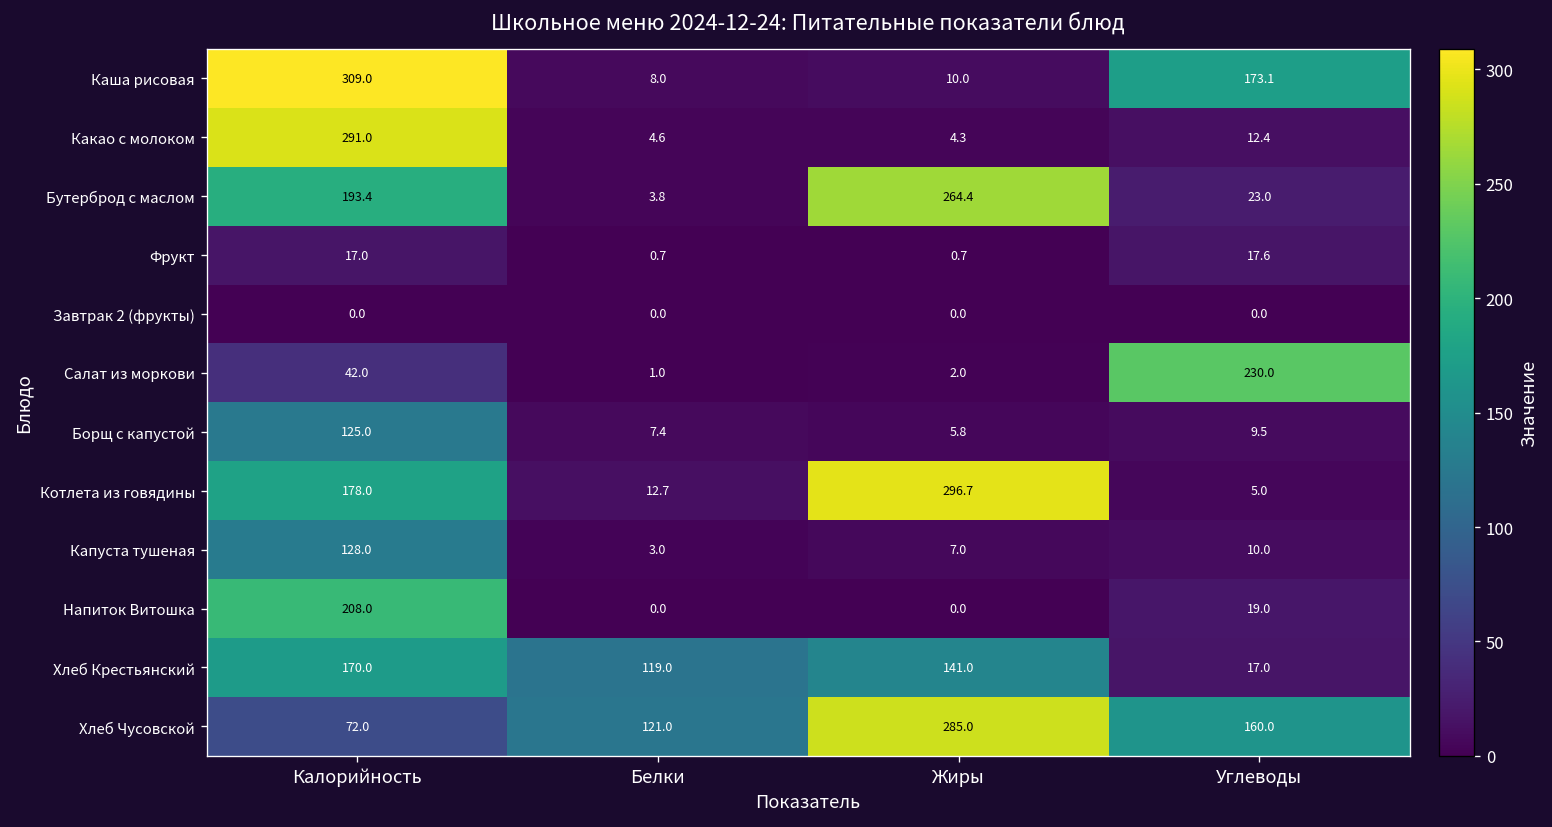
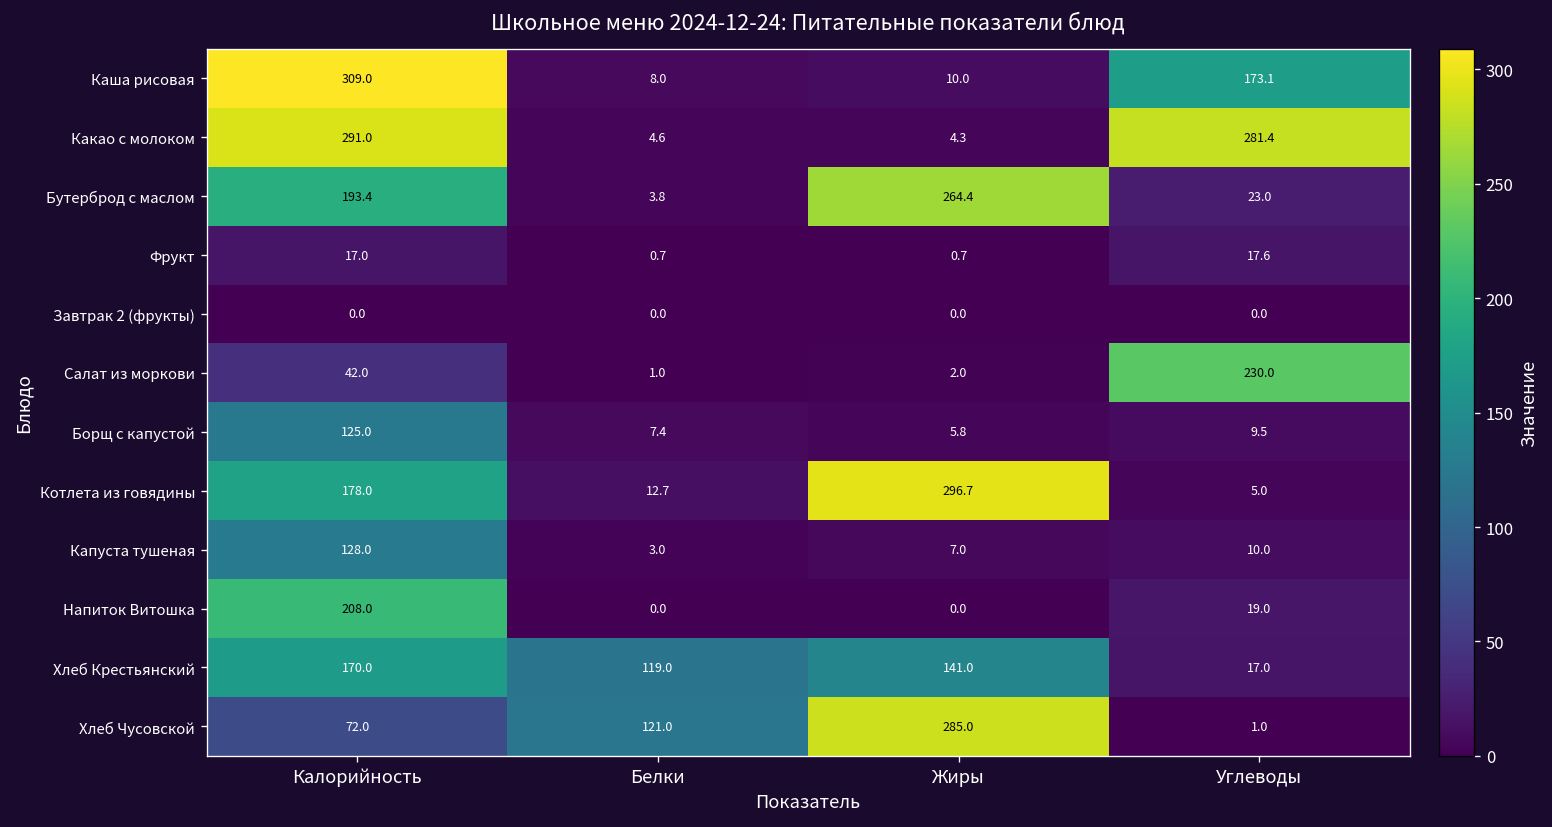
  {
    "Каша рисовая": {
      "Калорийность": 309.0,
      "Белки": 8.0,
      "Жиры": 10.0,
      "Углеводы": 173.1
    },
    "Какао с молоком": {
      "Калорийность": 291.0,
      "Белки": 4.6,
      "Жиры": 4.3,
-     "Углеводы": 12.4
+     "Углеводы": 281.4
    },
    "Бутерброд с маслом": {
      "Калорийность": 193.4,
      "Белки": 3.8,
      "Жиры": 264.4,
      "Углеводы": 23.0
    },
    "Фрукт": {
      "Калорийность": 17.0,
      "Белки": 0.7,
      "Жиры": 0.7,
      "Углеводы": 17.6
    },
    "Завтрак 2 (фрукты)": {
      "Калорийность": 0.0,
      "Белки": 0.0,
      "Жиры": 0.0,
      "Углеводы": 0.0
    },
    "Салат из моркови": {
      "Калорийность": 42.0,
      "Белки": 1.0,
      "Жиры": 2.0,
      "Углеводы": 230.0
    },
    "Борщ с капустой": {
      "Калорийность": 125.0,
      "Белки": 7.4,
      "Жиры": 5.8,
      "Углеводы": 9.5
    },
    "Котлета из говядины": {
      "Калорийность": 178.0,
      "Белки": 12.7,
      "Жиры": 296.7,
      "Углеводы": 5.0
    },
    "Капуста тушеная": {
      "Калорийность": 128.0,
      "Белки": 3.0,
      "Жиры": 7.0,
      "Углеводы": 10.0
    },
    "Напиток Витошка": {
      "Калорийность": 208.0,
      "Белки": 0.0,
      "Жиры": 0.0,
      "Углеводы": 19.0
    },
    "Хлеб Крестьянский": {
      "Калорийность": 170.0,
      "Белки": 119.0,
      "Жиры": 141.0,
      "Углеводы": 17.0
    },
    "Хлеб Чусовской": {
      "Калорийность": 72.0,
      "Белки": 121.0,
      "Жиры": 285.0,
-     "Углеводы": 160.0
+     "Углеводы": 1.0
    }
  }
